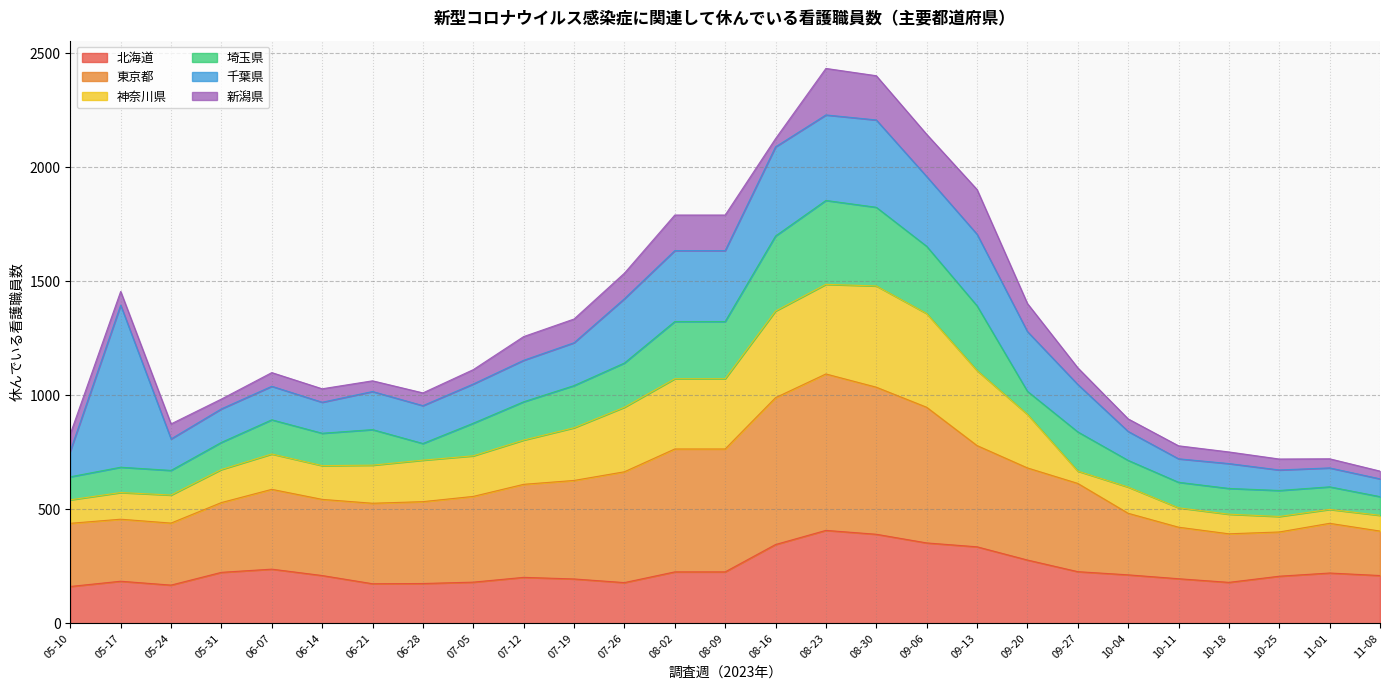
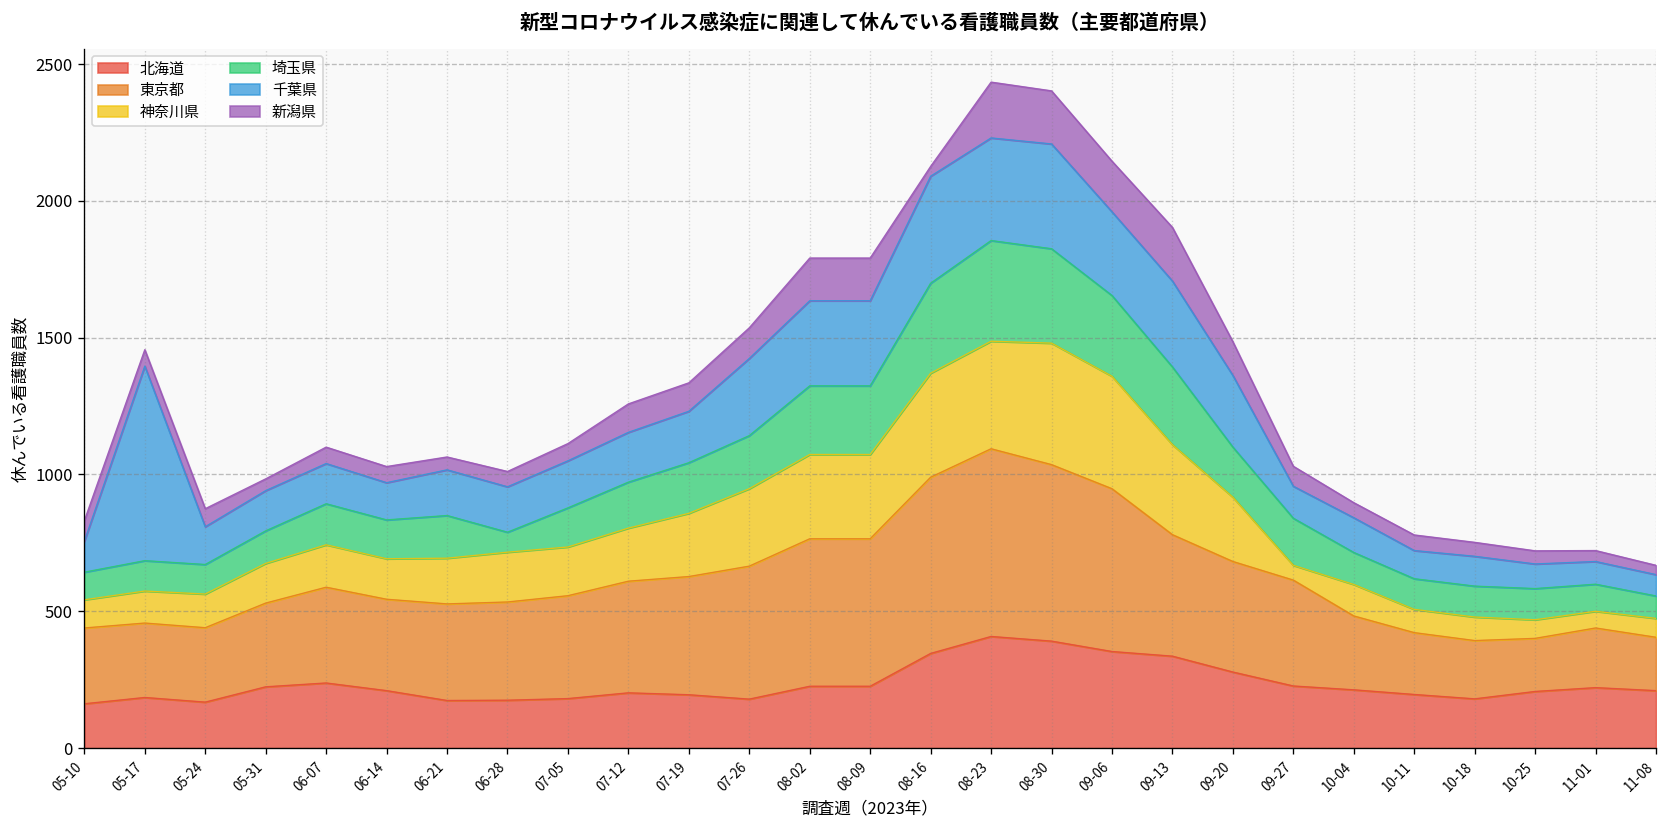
  {
    "神奈川県": {
      "05-10": 100,
      "05-17": 120,
      "05-24": 120,
      "05-31": 150,
      "06-07": 160,
      "06-14": 150,
      "06-21": 170,
      "06-28": 180,
      "07-05": 180,
      "07-12": 190,
      "07-19": 230,
      "07-26": 280,
      "08-02": 310,
      "08-09": 310,
      "08-16": 380,
      "08-23": 390,
      "08-30": 440,
      "09-06": 410,
      "09-13": 330,
      "09-20": 240,
      "09-27": 50,
      "10-04": 120,
      "10-11": 90,
      "10-18": 90,
      "10-25": 70,
      "11-01": 60,
      "11-08": 70
    },
    "埼玉県": {
      "05-10": 100,
      "05-17": 110,
      "05-24": 110,
      "05-31": 120,
      "06-07": 150,
      "06-14": 140,
      "06-21": 160,
      "06-28": 70,
      "07-05": 140,
      "07-12": 170,
      "07-19": 190,
      "07-26": 190,
      "08-02": 250,
      "08-09": 250,
      "08-16": 330,
      "08-23": 370,
      "08-30": 350,
      "09-06": 300,
      "09-13": 280,
-     "09-20": 100,
+     "09-20": 180,
      "09-27": 170,
      "10-04": 120,
      "10-11": 110,
      "10-18": 110,
      "10-25": 110,
      "11-01": 100,
      "11-08": 80
    },
    "千葉県": {
      "05-10": 110,
      "05-17": 710,
      "05-24": 140,
      "05-31": 150,
      "06-07": 150,
      "06-14": 140,
      "06-21": 170,
      "06-28": 170,
      "07-05": 170,
      "07-12": 180,
      "07-19": 190,
      "07-26": 280,
      "08-02": 310,
      "08-09": 310,
      "08-16": 390,
      "08-23": 380,
      "08-30": 380,
      "09-06": 310,
      "09-13": 310,
      "09-20": 260,
-     "09-27": 210,
+     "09-27": 120,
      "10-04": 130,
      "10-11": 100,
      "10-18": 110,
      "10-25": 90,
      "11-01": 80,
      "11-08": 80
    },
    "新潟県": {
      "05-10": 80,
      "05-17": 60,
      "05-24": 70,
      "05-31": 40,
      "06-07": 60,
      "06-14": 60,
      "06-21": 50,
      "06-28": 60,
      "07-05": 60,
      "07-12": 100,
      "07-19": 100,
      "07-26": 110,
      "08-02": 160,
      "08-09": 160,
      "08-16": 40,
      "08-23": 200,
      "08-30": 190,
      "09-06": 190,
      "09-13": 200,
      "09-20": 120,
      "09-27": 70,
      "10-04": 60,
      "10-11": 60,
      "10-18": 50,
      "10-25": 50,
      "11-01": 40,
      "11-08": 30
    }
  }
